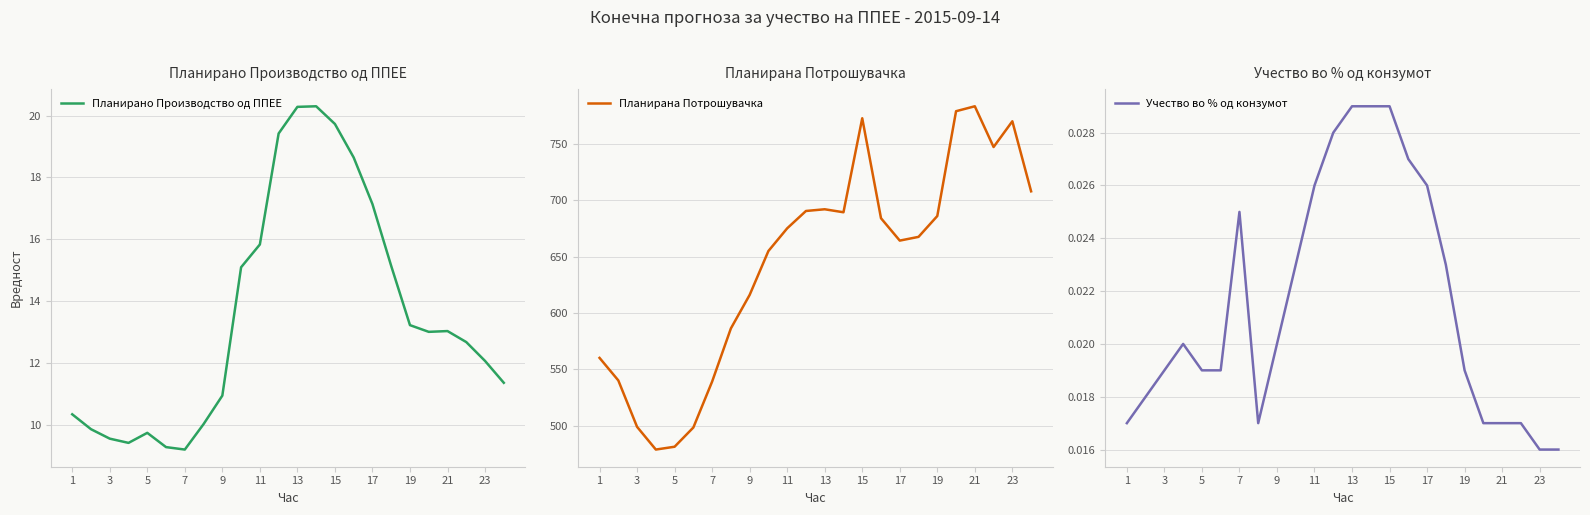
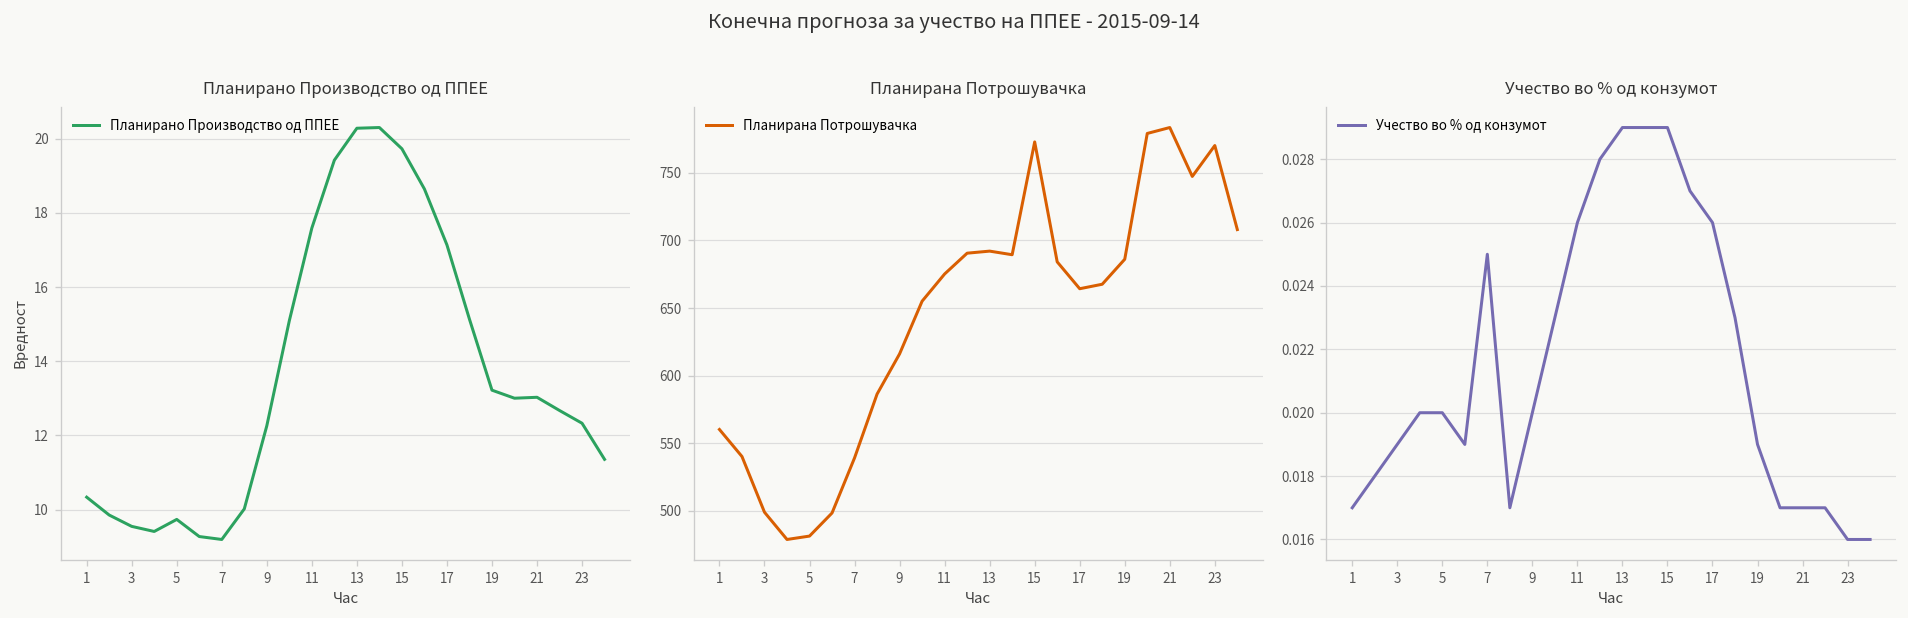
  {
    "Планирано Производство од ППЕЕ": {
      "1": 10.3,
      "3": 9.5,
      "5": 9.7,
      "7": 9.2,
-     "9": 10.9,
-     "11": 15.8,
+     "9": 12.3,
+     "11": 17.6,
      "13": 20.3,
      "15": 19.7,
      "17": 17.1,
      "19": 13.2,
      "21": 13.0,
-     "23": 12.1
+     "23": 12.3
    },
    "Планирана Потрошувачка": {
      "1": 560,
      "3": 499,
      "5": 481,
      "7": 539,
      "9": 616,
      "11": 675,
      "13": 692,
      "15": 773,
      "17": 664,
      "19": 686,
      "21": 783,
      "23": 770
    },
    "Учество во % од конзумот": {
      "1": 0.017,
      "3": 0.019,
-     "5": 0.019,
+     "5": 0.020,
      "7": 0.025,
      "9": 0.020,
      "11": 0.026,
      "13": 0.029,
      "15": 0.029,
      "17": 0.026,
      "19": 0.019,
      "21": 0.017,
      "23": 0.016
    }
  }
